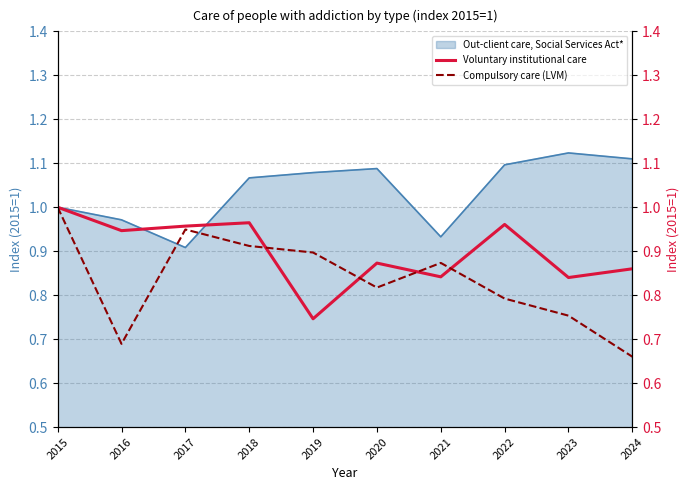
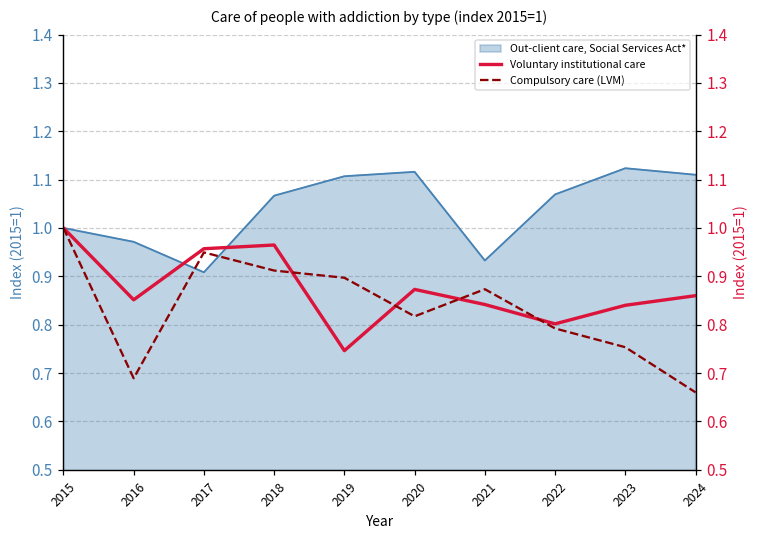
  {
    "Out-client care, Social Services Act*": {
      "2015": 1.00,
      "2016": 0.97,
      "2017": 0.91,
      "2018": 1.07,
-     "2019": 1.08,
-     "2020": 1.09,
+     "2019": 1.11,
+     "2020": 1.12,
      "2021": 0.93,
-     "2022": 1.10,
+     "2022": 1.07,
      "2023": 1.12,
      "2024": 1.11
    },
    "Voluntary institutional care": {
-     "2016": 0.95,
+     "2016": 0.85,
      "2017": 0.96,
      "2018": 0.96,
      "2019": 0.75,
      "2020": 0.87,
      "2021": 0.84,
-     "2022": 0.96,
+     "2022": 0.80,
      "2023": 0.84,
      "2024": 0.86
    },
    "Compulsory care (LVM)": {
      "2016": 0.69,
      "2017": 0.95,
      "2018": 0.91,
      "2019": 0.90,
      "2020": 0.82,
      "2021": 0.87,
      "2022": 0.79,
      "2023": 0.75,
      "2024": 0.66
    }
  }
